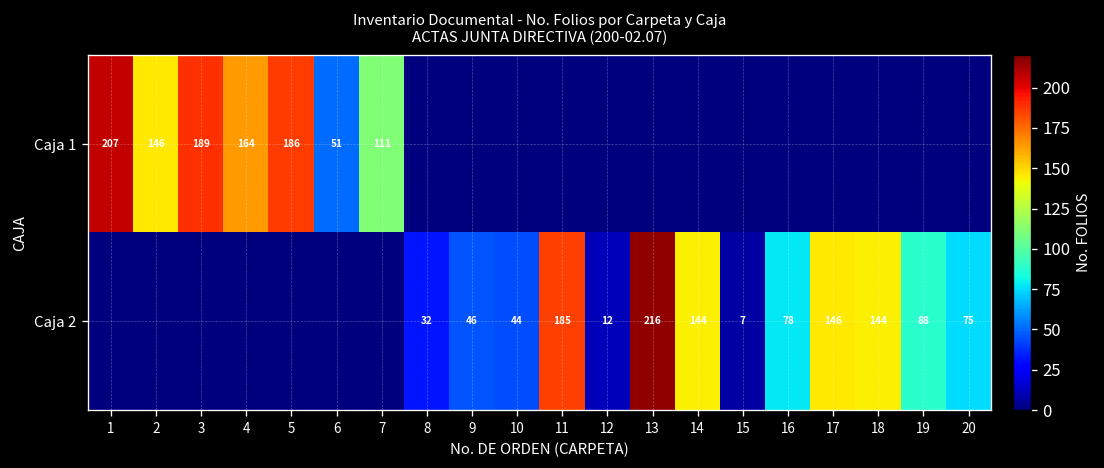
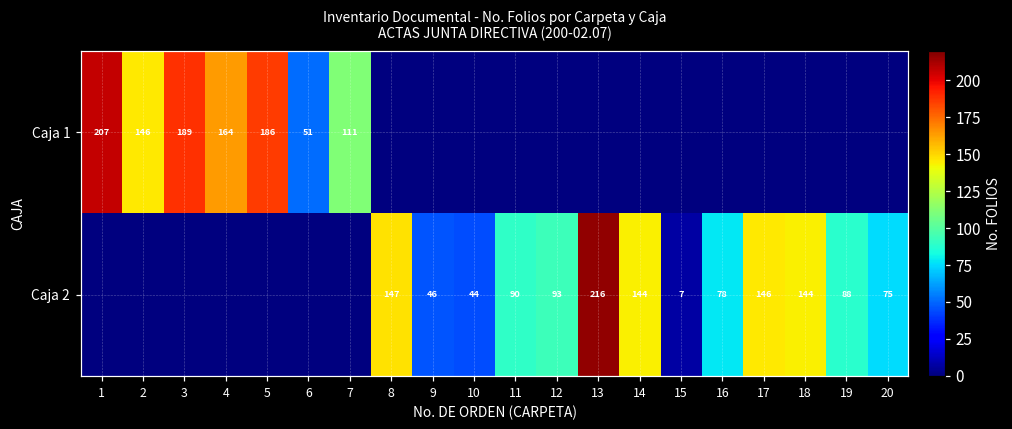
  {
    "Caja 1": {
      "1": 207,
      "2": 146,
      "3": 189,
      "4": 164,
      "5": 186,
      "6": 51,
      "7": 111
    },
    "Caja 2": {
-     "8": 32,
+     "8": 147,
      "9": 46,
      "10": 44,
-     "11": 185,
-     "12": 12,
+     "11": 90,
+     "12": 93,
      "13": 216,
      "14": 144,
      "15": 7,
      "16": 78,
      "17": 146,
      "18": 144,
      "19": 88,
      "20": 75
    }
  }
